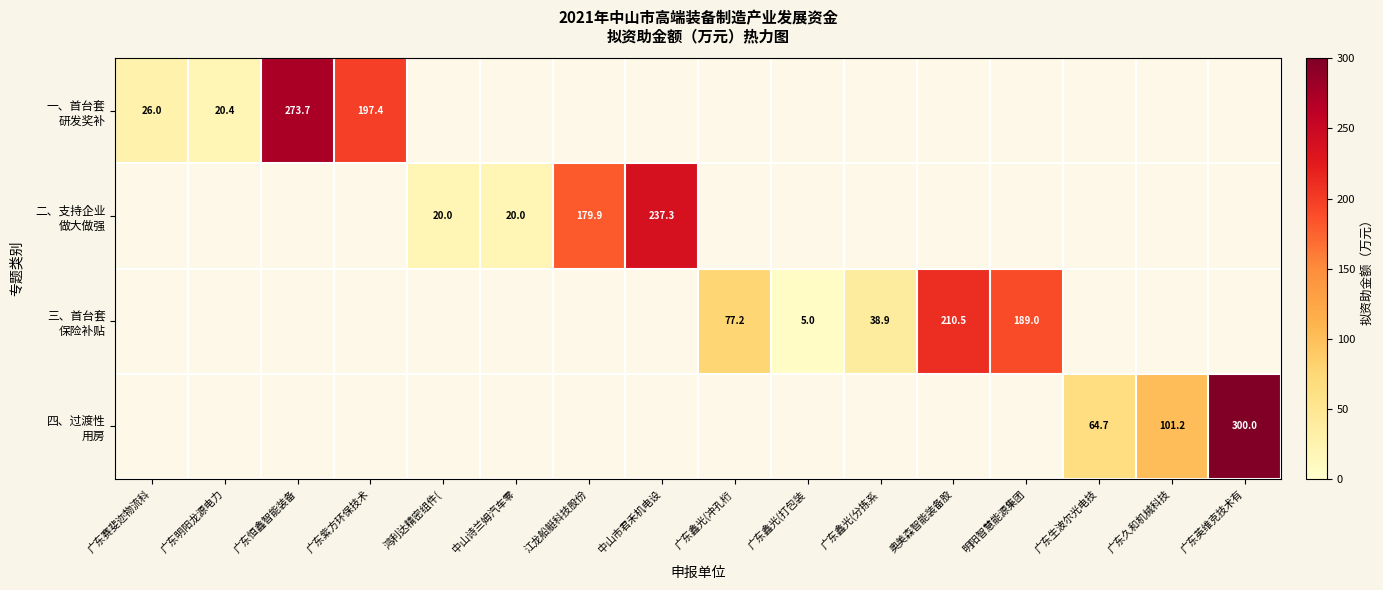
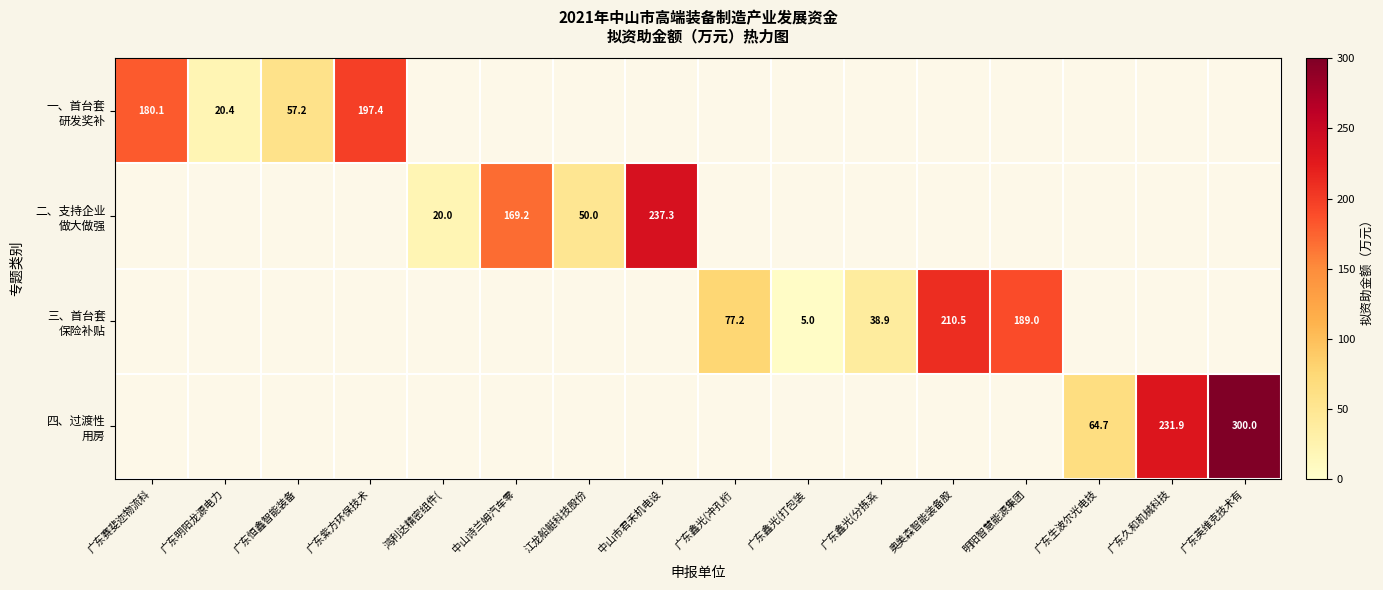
  {
    "一、首台套 研发奖补": {
-     "广东赛斐迩物流科": 26.0,
+     "广东赛斐迩物流科": 180.1,
      "广东明阳龙源电力": 20.4,
-     "广东恒鑫智能装备": 273.7,
+     "广东恒鑫智能装备": 57.2,
      "广东紫方环保技术": 197.4
    },
    "二、支持企业 做大做强": {
      "鸿利达精密组件(": 20.0,
-     "中山诗兰姆汽车零": 20.0,
-     "江龙船艇科技股份": 179.9,
+     "中山诗兰姆汽车零": 169.2,
+     "江龙船艇科技股份": 50.0,
      "中山市君禾机电设": 237.3
    },
    "三、首台套 保险补贴": {
      "广东鑫光(冲孔桁": 77.2,
      "广东鑫光(打包装": 5.0,
      "广东鑫光(分拣系": 38.9,
      "奥美森智能装备股": 210.5,
      "明阳智慧能源集团": 189.0
    },
    "四、过渡性 用房": {
      "广东生波尔光电技": 64.7,
-     "广东久和机械科技": 101.2,
+     "广东久和机械科技": 231.9,
      "广东英维克技术有": 300.0
    }
  }
